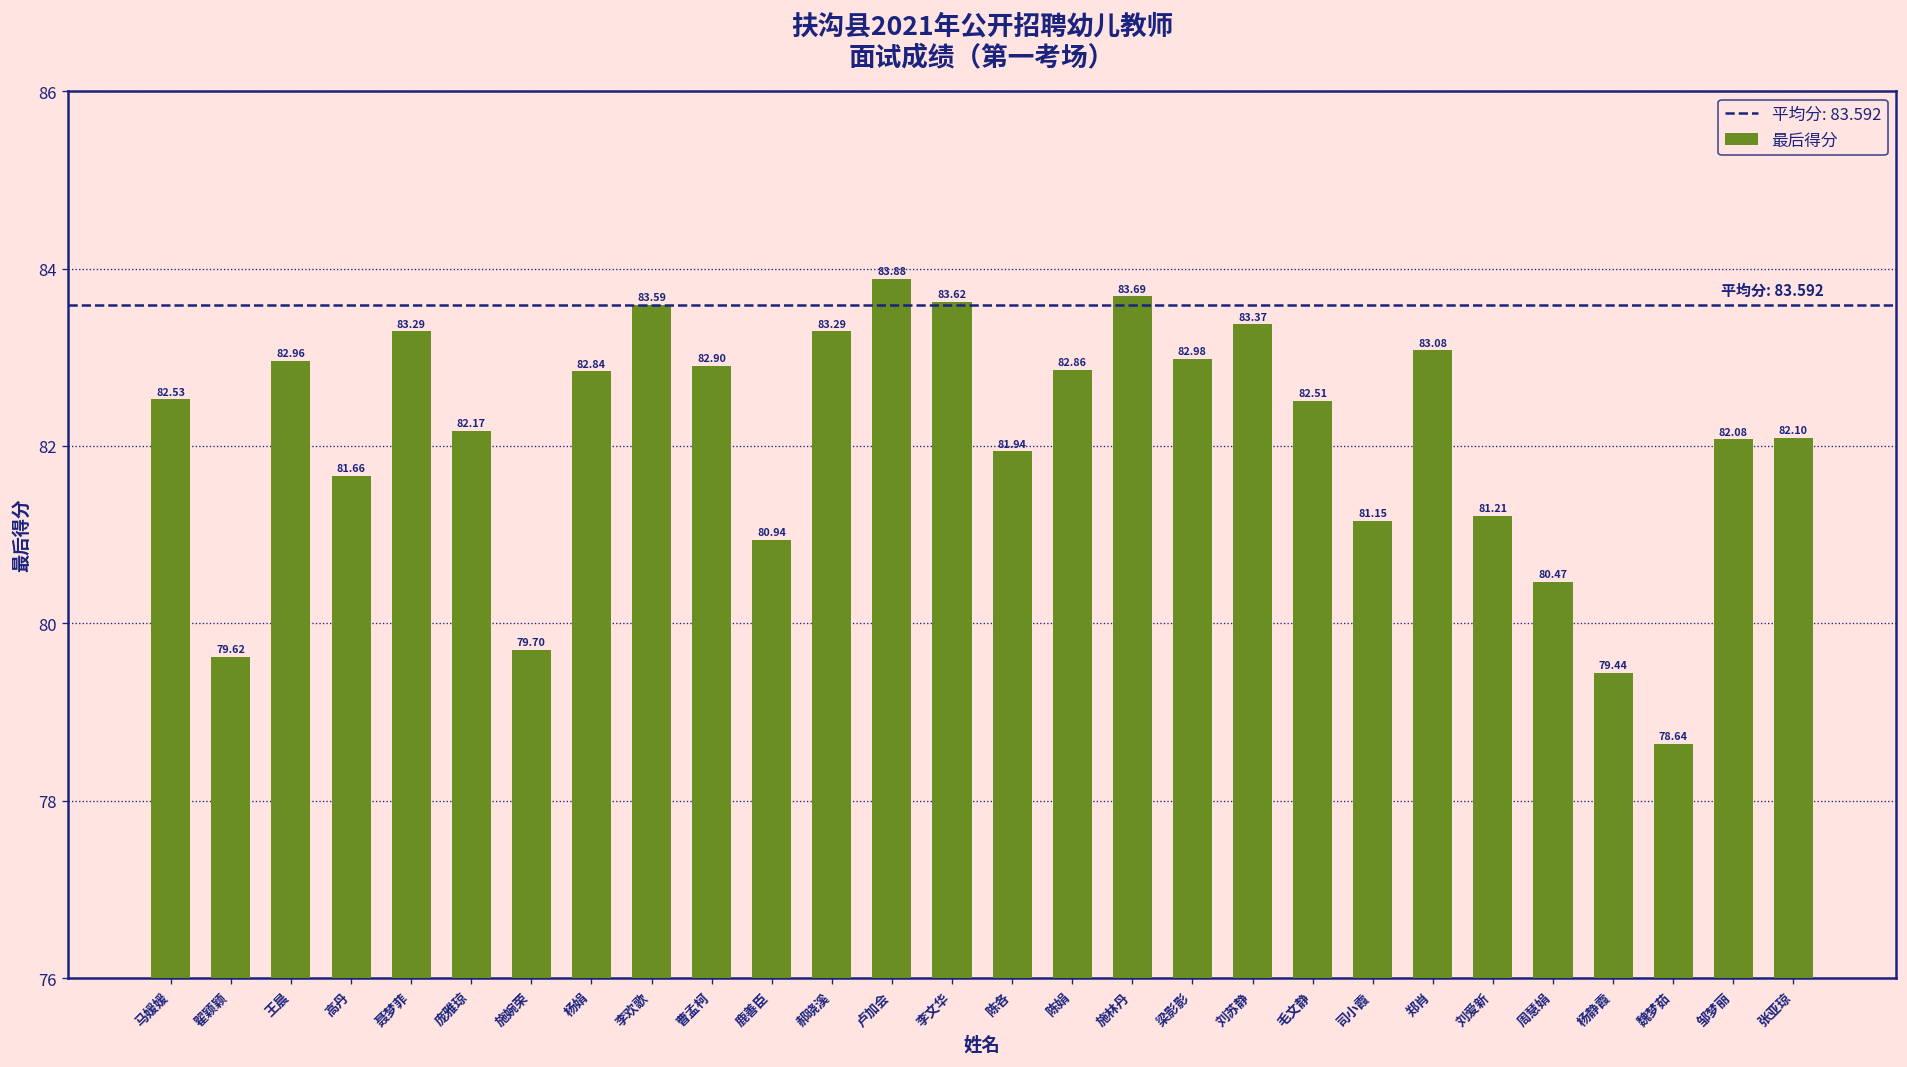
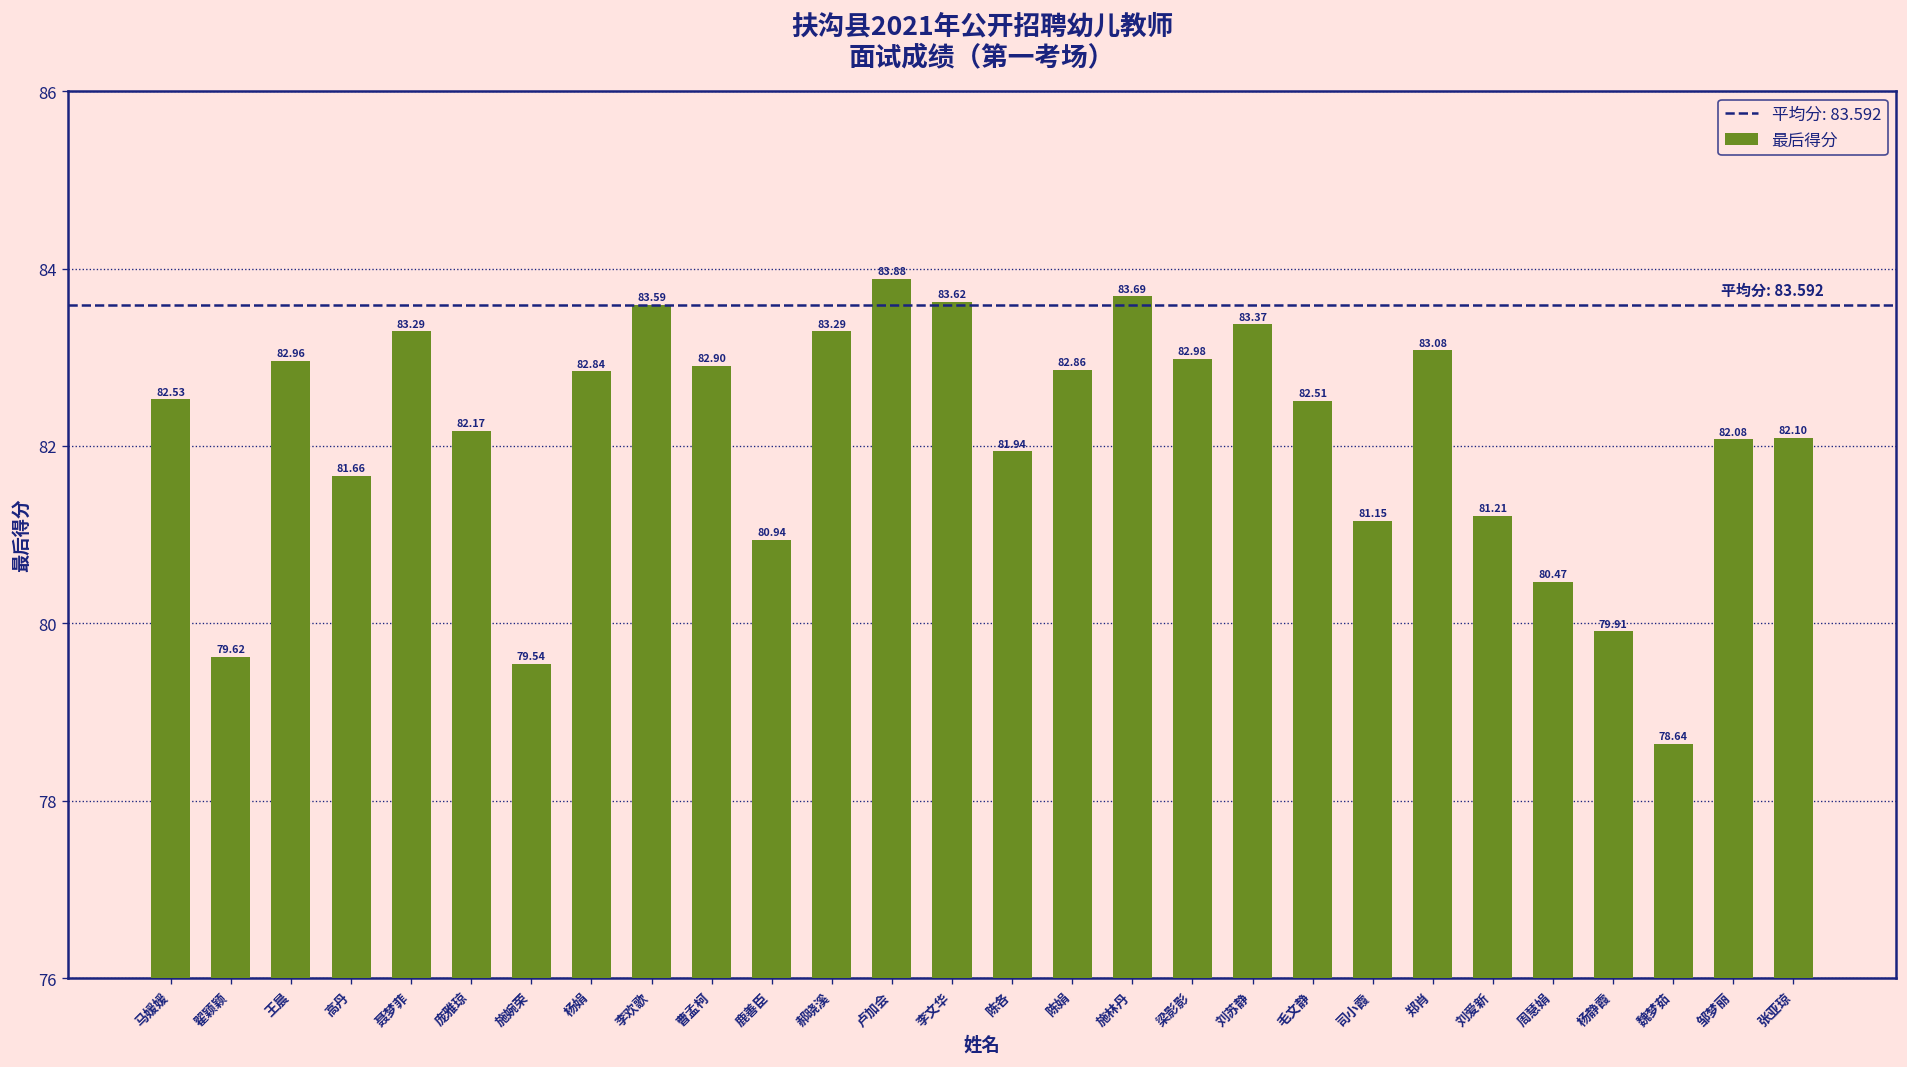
  {
    "马媛媛": 82.53,
    "翟颖颖": 79.62,
    "王晨": 82.96,
    "高丹": 81.66,
    "聂梦菲": 83.29,
    "庞雅琼": 82.17,
-   "施婉荣": 79.70,
+   "施婉荣": 79.54,
    "杨娟": 82.84,
    "李欢歌": 83.59,
    "曹孟柯": 82.90,
    "鹿善臣": 80.94,
    "郝晓溪": 83.29,
    "卢加会": 83.88,
    "李文华": 83.62,
    "陈各": 81.94,
    "陈娟": 82.86,
    "施林丹": 83.69,
    "梁影影": 82.98,
    "刘苏静": 83.37,
    "毛文静": 82.51,
    "司小霞": 81.15,
    "郑肖": 83.08,
    "刘爱新": 81.21,
    "周慧娟": 80.47,
-   "杨静霞": 79.44,
+   "杨静霞": 79.91,
    "魏梦茹": 78.64,
    "邹梦丽": 82.08,
    "张亚琼": 82.10
  }
